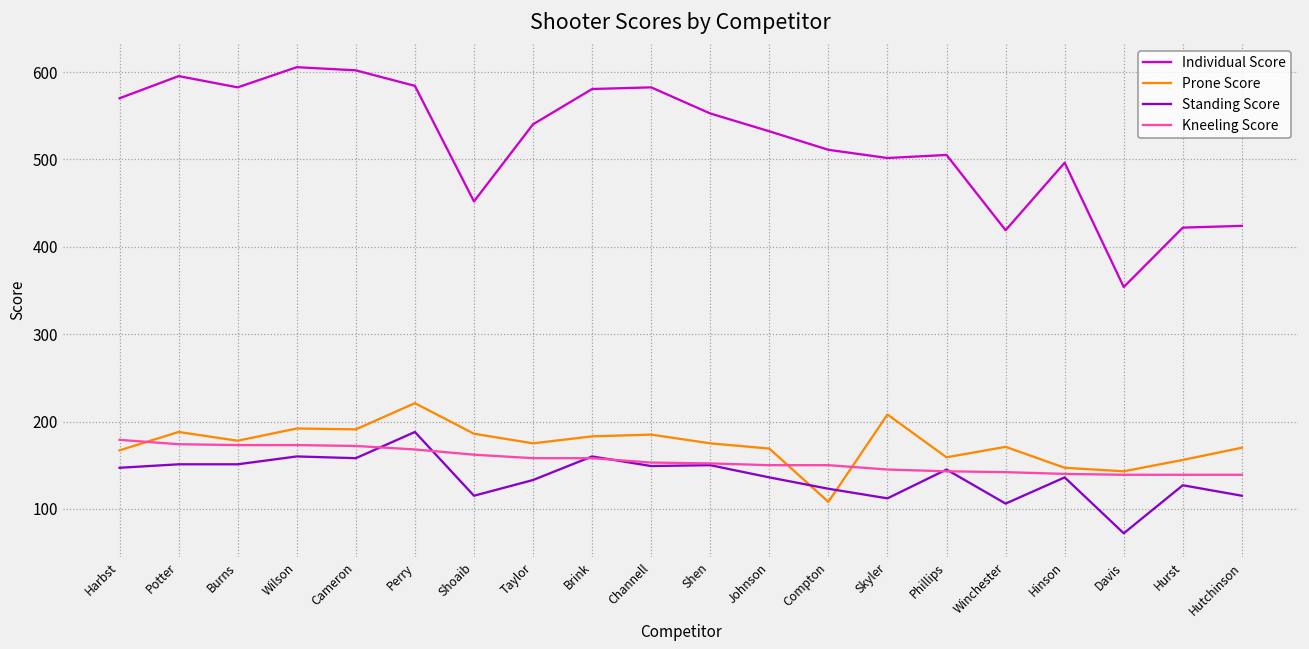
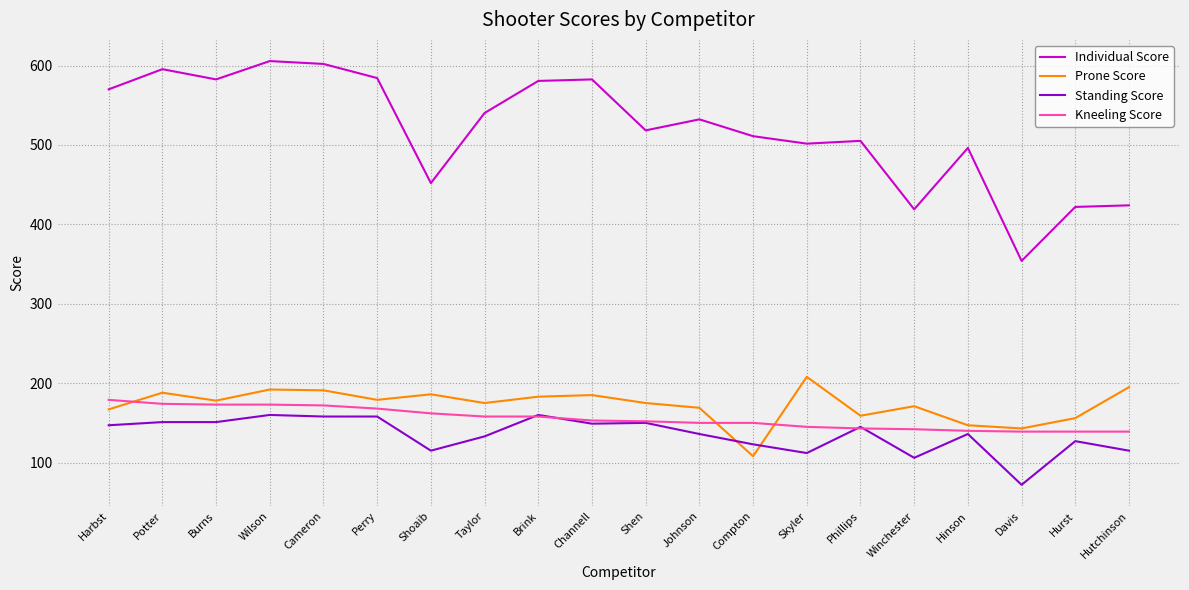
  {
    "Individual Score": {
      "Harbst": 570,
      "Potter": 600,
      "Burns": 580,
      "Wilson": 610,
      "Cameron": 600,
      "Perry": 580,
      "Shoaib": 450,
      "Taylor": 540,
      "Brink": 580,
      "Channell": 580,
-     "Shen": 550,
+     "Shen": 520,
      "Johnson": 530,
      "Compton": 510,
      "Skyler": 500,
      "Phillips": 510,
      "Winchester": 420,
      "Hinson": 500,
      "Davis": 350,
      "Hurst": 420,
      "Hutchinson": 420
    },
    "Prone Score": {
      "Harbst": 170,
      "Potter": 190,
      "Burns": 180,
      "Wilson": 190,
      "Cameron": 190,
-     "Perry": 220,
+     "Perry": 180,
      "Shoaib": 190,
      "Taylor": 180,
      "Brink": 180,
      "Channell": 190,
      "Shen": 180,
      "Johnson": 170,
      "Compton": 110,
      "Skyler": 210,
      "Phillips": 160,
      "Winchester": 170,
      "Hinson": 150,
      "Davis": 140,
      "Hurst": 160,
-     "Hutchinson": 170
+     "Hutchinson": 200
    },
    "Standing Score": {
      "Harbst": 150,
      "Potter": 150,
      "Burns": 150,
      "Wilson": 160,
      "Cameron": 160,
-     "Perry": 190,
+     "Perry": 160,
      "Shoaib": 120,
      "Taylor": 130,
      "Channell": 150,
      "Johnson": 140,
      "Compton": 120,
      "Skyler": 110,
      "Winchester": 110,
      "Hinson": 140,
      "Davis": 70,
      "Hurst": 130,
      "Hutchinson": 120
    },
    "Kneeling Score": {
      "Harbst": 180,
      "Potter": 170,
      "Burns": 170,
      "Wilson": 170,
      "Cameron": 170,
      "Perry": 170,
      "Shoaib": 160,
      "Taylor": 160,
      "Channell": 150,
      "Johnson": 150,
      "Compton": 150,
      "Skyler": 150,
      "Winchester": 140,
      "Hinson": 140,
      "Davis": 140,
      "Hurst": 140,
      "Hutchinson": 140
    }
  }
